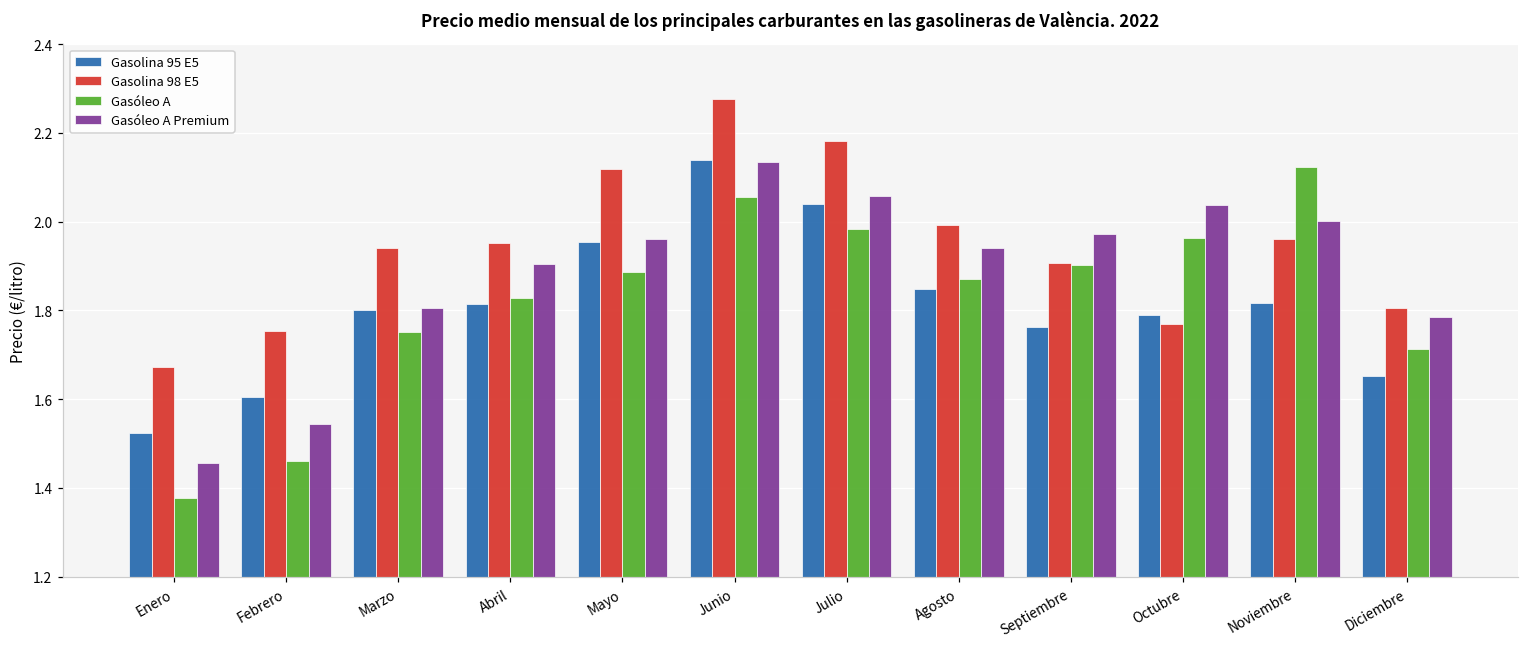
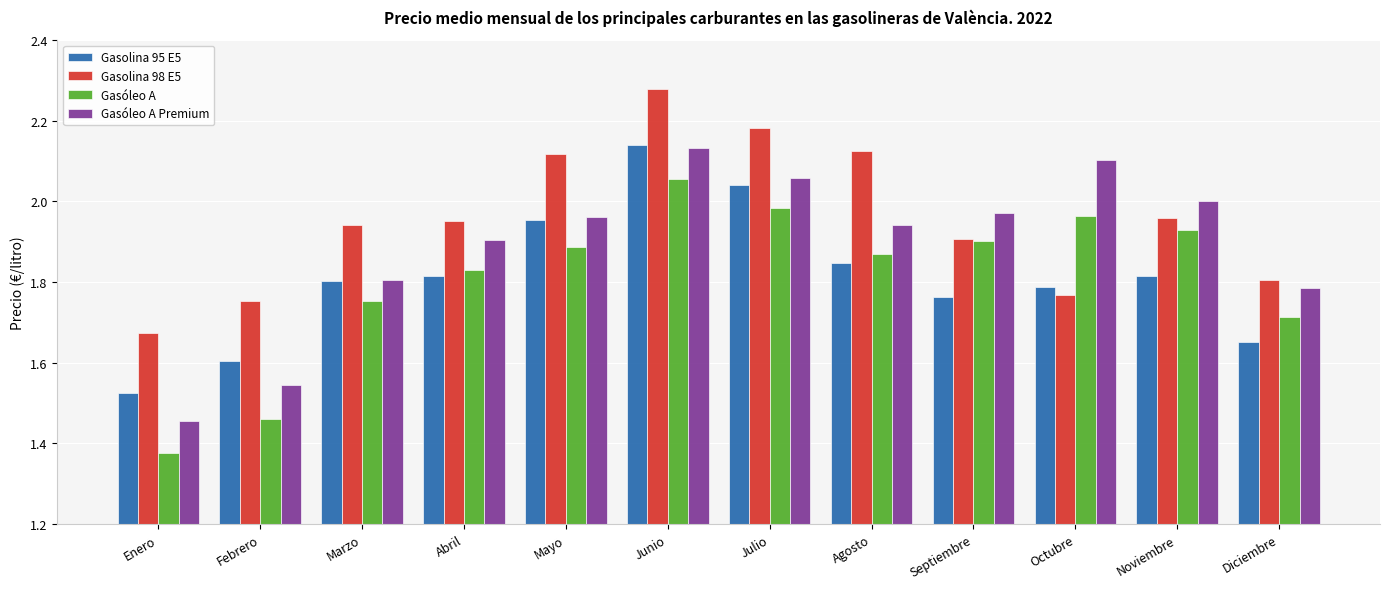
  {
    "Gasolina 95 E5": {
      "Enero": 1.52,
      "Febrero": 1.61,
      "Marzo": 1.80,
      "Abril": 1.82,
      "Mayo": 1.95,
      "Junio": 2.14,
      "Julio": 2.04,
      "Agosto": 1.85,
      "Septiembre": 1.76,
      "Octubre": 1.79,
      "Noviembre": 1.82,
      "Diciembre": 1.65
    },
    "Gasolina 98 E5": {
      "Enero": 1.67,
      "Febrero": 1.75,
      "Marzo": 1.94,
      "Abril": 1.95,
      "Mayo": 2.12,
      "Junio": 2.28,
      "Julio": 2.18,
-     "Agosto": 1.99,
+     "Agosto": 2.13,
      "Septiembre": 1.91,
      "Octubre": 1.77,
      "Noviembre": 1.96,
      "Diciembre": 1.81
    },
    "Gasóleo A": {
      "Enero": 1.38,
      "Febrero": 1.46,
      "Marzo": 1.75,
      "Abril": 1.83,
      "Mayo": 1.89,
      "Junio": 2.06,
      "Julio": 1.98,
      "Agosto": 1.87,
      "Septiembre": 1.90,
      "Octubre": 1.96,
-     "Noviembre": 2.12,
+     "Noviembre": 1.93,
      "Diciembre": 1.71
    },
    "Gasóleo A Premium": {
      "Enero": 1.46,
      "Febrero": 1.54,
      "Marzo": 1.81,
      "Abril": 1.91,
      "Mayo": 1.96,
      "Junio": 2.13,
      "Julio": 2.06,
      "Agosto": 1.94,
      "Septiembre": 1.97,
-     "Octubre": 2.04,
+     "Octubre": 2.10,
      "Noviembre": 2.00,
      "Diciembre": 1.79
    }
  }
